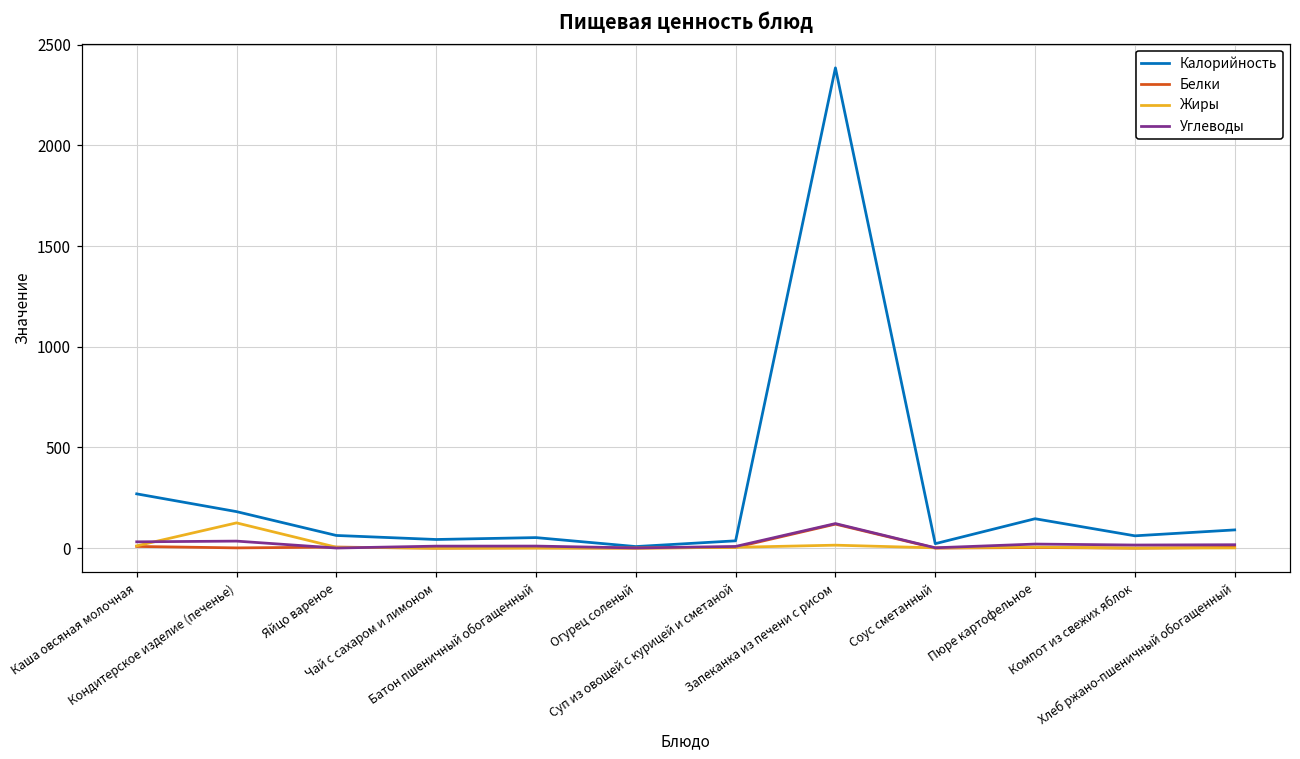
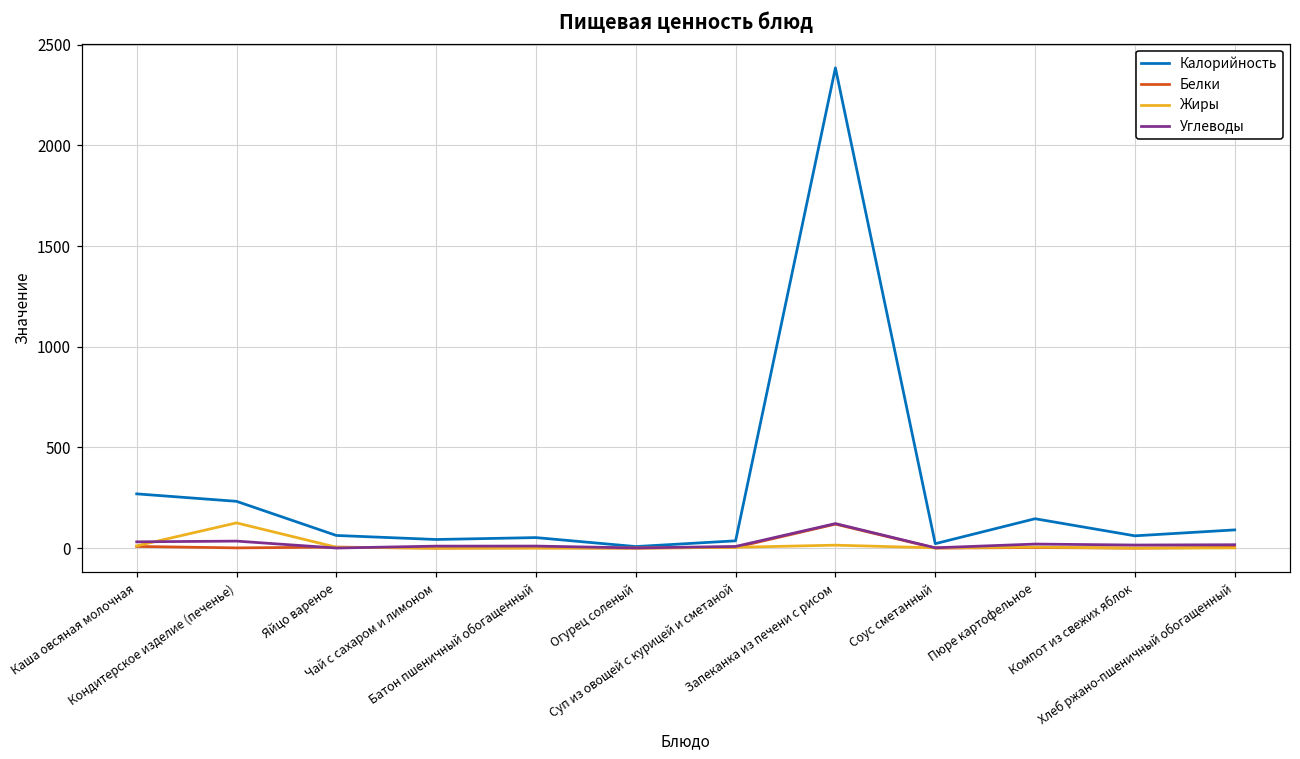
  {
    "Калорийность": {
      "Каша овсяная молочная": 270,
-     "Кондитерское изделие (печенье)": 180,
+     "Кондитерское изделие (печенье)": 230,
      "Яйцо вареное": 60,
      "Чай с сахаром и лимоном": 40,
      "Батон пшеничный обогащенный": 50,
      "Суп из овощей с курицей и сметаной": 40,
      "Запеканка из печени с рисом": 2390,
      "Соус сметанный": 20,
      "Пюре картофельное": 150,
      "Компот из свежих яблок": 60,
      "Хлеб ржано-пшеничный обогащенный": 90
    },
    "Белки": {
      "Кондитерское изделие (печенье)": 0
    },
    "Жиры": {
      "Кондитерское изделие (печенье)": 130,
      "Запеканка из печени с рисом": 10
    },
    "Углеводы": {
      "Каша овсяная молочная": 30,
      "Кондитерское изделие (печенье)": 40,
      "Пюре картофельное": 20,
      "Компот из свежих яблок": 20
    }
  }
